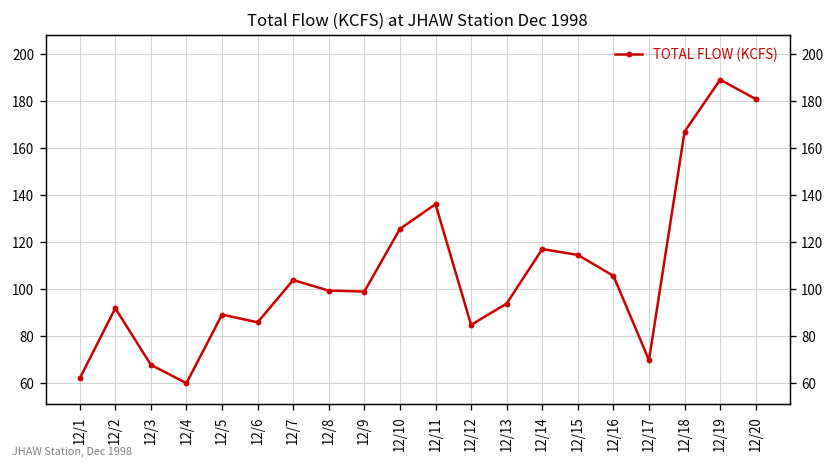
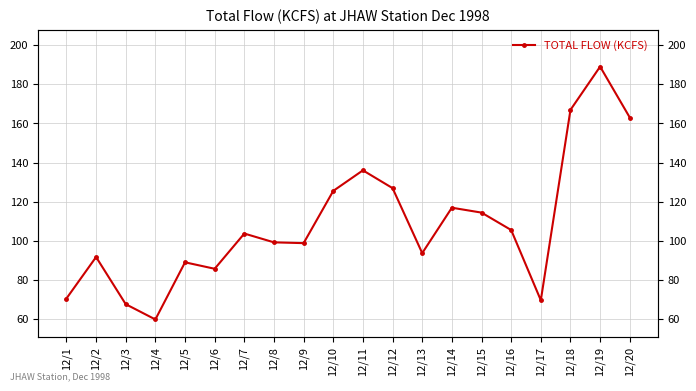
  {
-   "12/1": 62,
+   "12/1": 71,
    "12/2": 92,
    "12/3": 68,
    "12/4": 60,
    "12/5": 89,
    "12/6": 86,
    "12/7": 104,
    "12/8": 99,
    "12/9": 99,
    "12/10": 126,
    "12/11": 136,
-   "12/12": 85,
+   "12/12": 127,
    "12/13": 94,
    "12/14": 117,
    "12/15": 114,
    "12/16": 106,
    "12/17": 70,
    "12/18": 167,
    "12/19": 189,
-   "12/20": 181
+   "12/20": 163
  }
